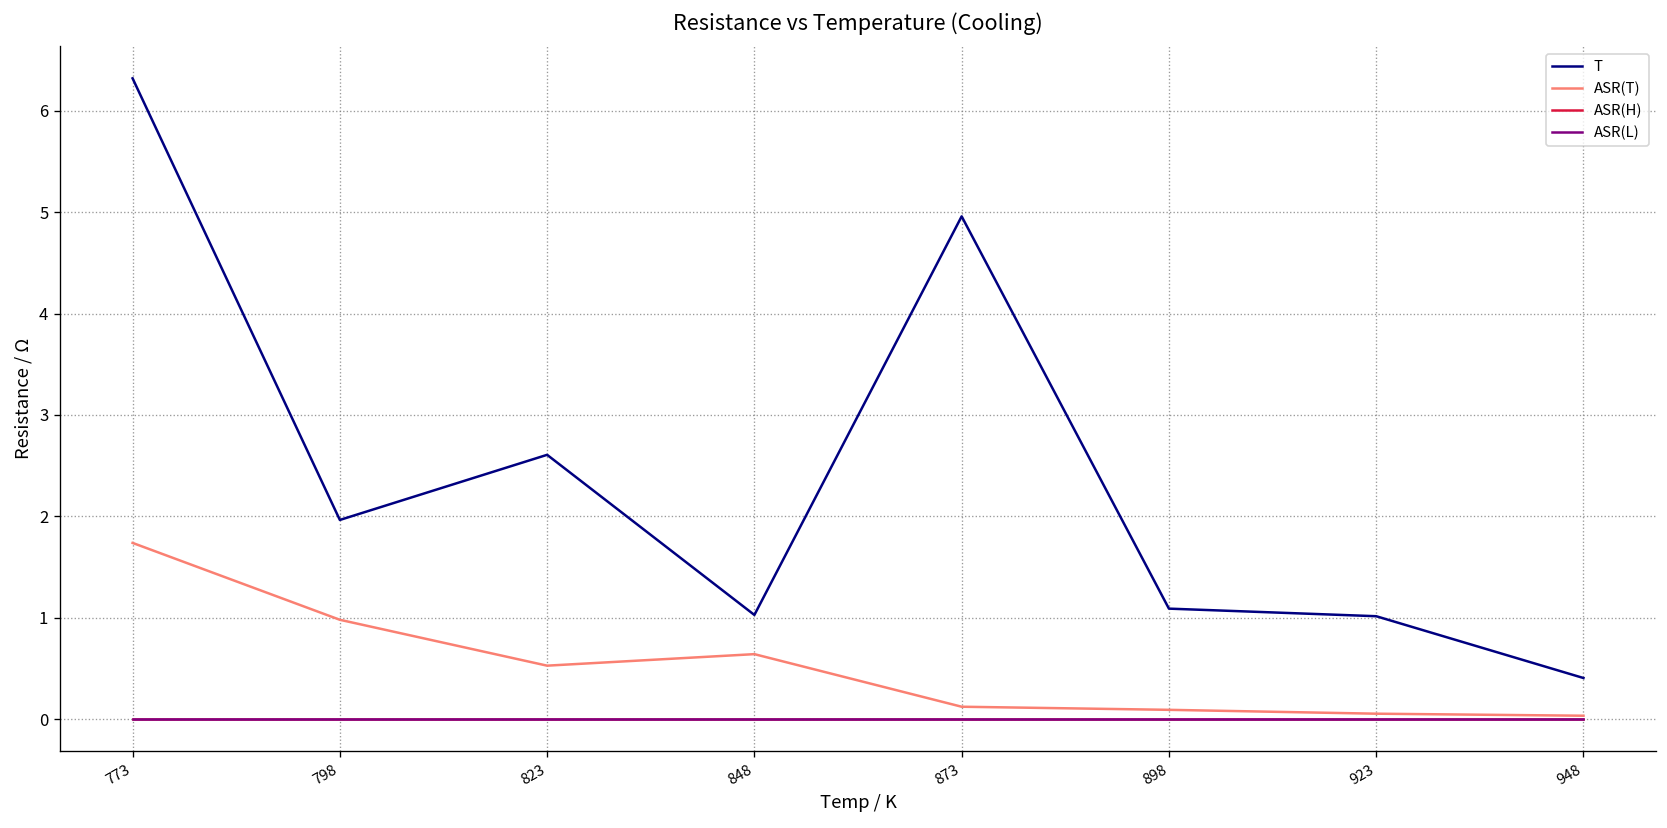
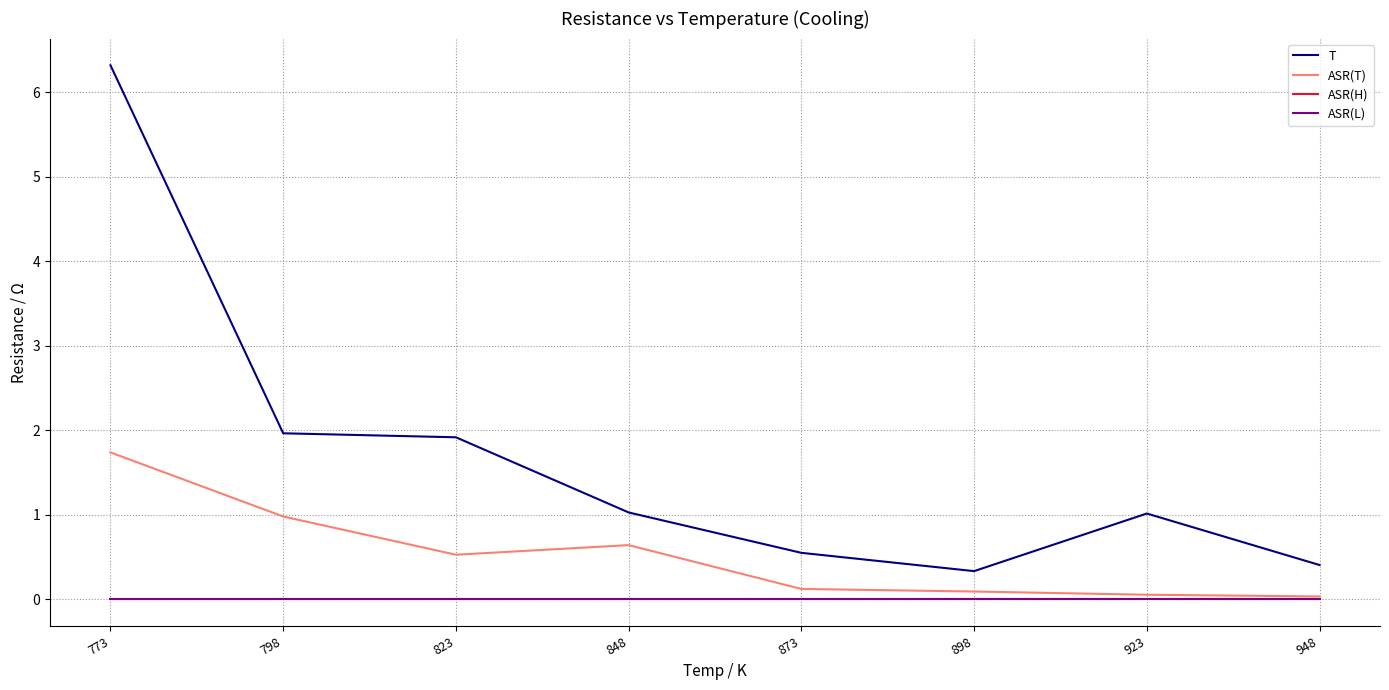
  {
    "T": {
      "773": 6.3,
      "798": 2.0,
-     "823": 2.6,
+     "823": 1.9,
      "848": 1.0,
-     "873": 5.0,
-     "898": 1.1,
+     "873": 0.5,
+     "898": 0.3,
      "923": 1.0,
      "948": 0.4
    },
    "ASR(T)": {
      "773": 1.7,
      "798": 1.0,
      "823": 0.5,
      "848": 0.6,
      "873": 0.1,
      "898": 0.1,
      "923": 0.1,
      "948": 0.0
    },
    "ASR(L)": {
      "773": 0.0,
      "798": 0.0,
      "823": 0.0,
      "848": 0.0,
      "873": 0.0,
      "898": 0.0,
      "923": 0.0,
      "948": 0.0
    }
  }
